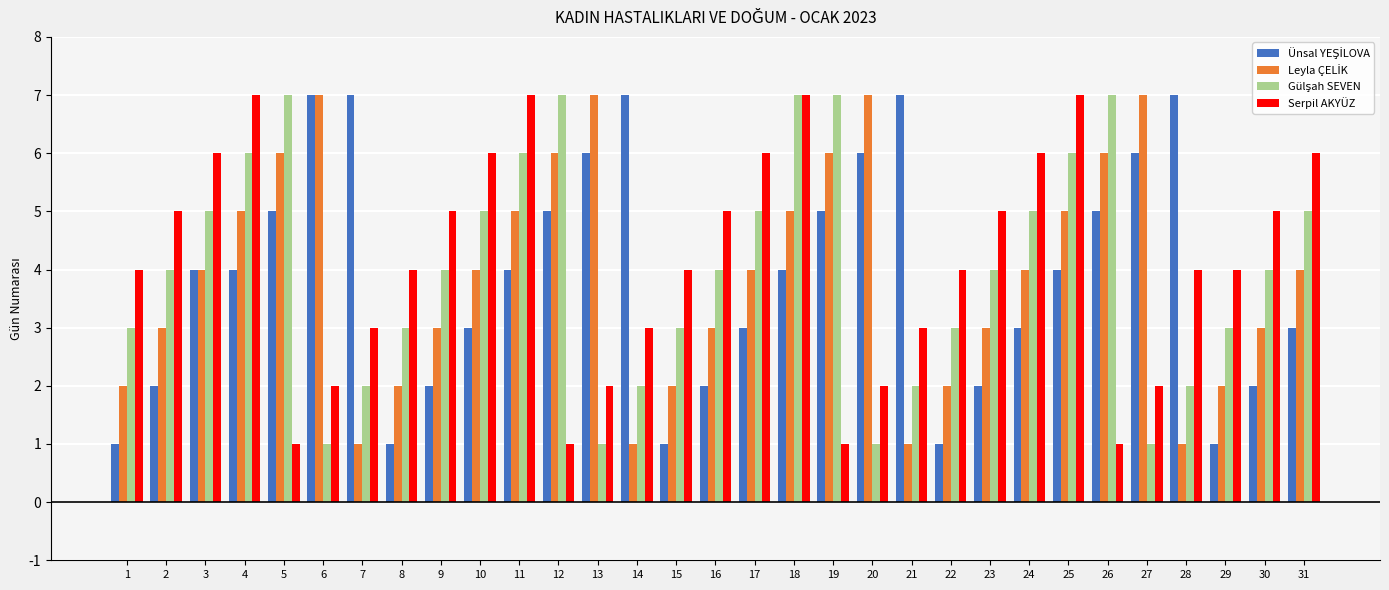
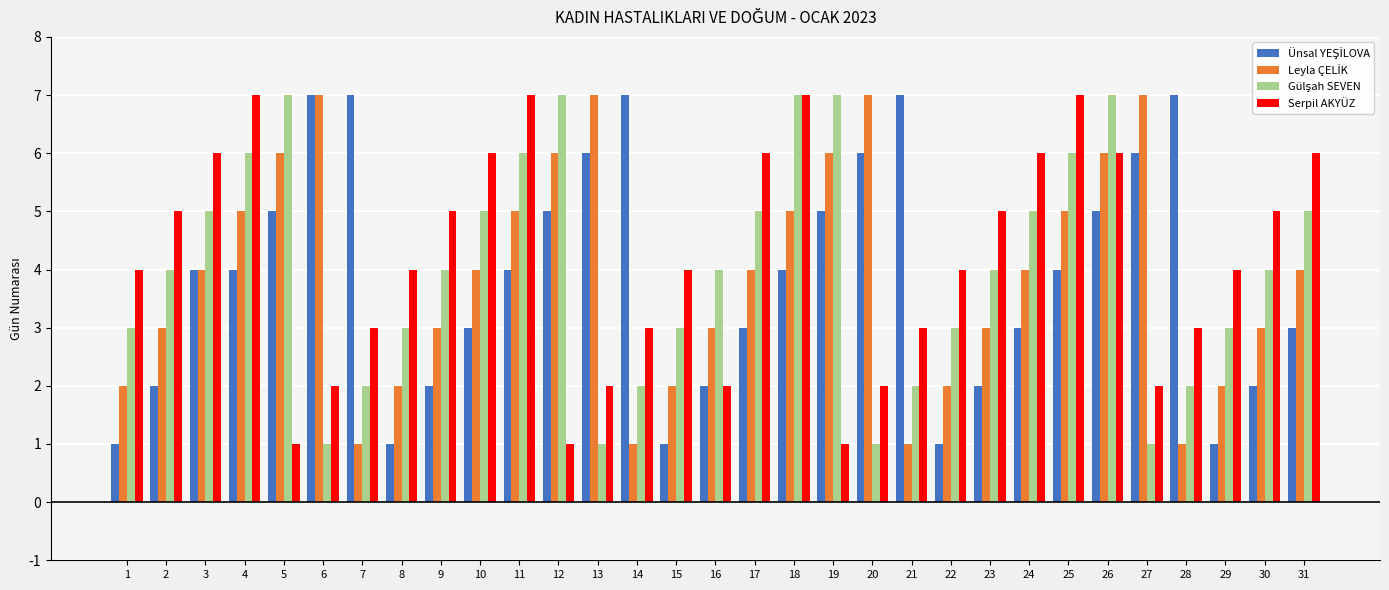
  {
    "Ünsal YEŞİLOVA": {
      "1": 1,
      "2": 2,
      "3": 4,
      "4": 4,
      "5": 5,
      "6": 7,
      "7": 7,
      "8": 1,
      "9": 2,
      "10": 3,
      "11": 4,
      "12": 5,
      "13": 6,
      "14": 7,
      "15": 1,
      "16": 2,
      "17": 3,
      "18": 4,
      "19": 5,
      "20": 6,
      "21": 7,
      "22": 1,
      "23": 2,
      "24": 3,
      "25": 4,
      "26": 5,
      "27": 6,
      "28": 7,
      "29": 1,
      "30": 2,
      "31": 3
    },
    "Leyla ÇELİK": {
      "1": 2,
      "2": 3,
      "3": 4,
      "4": 5,
      "5": 6,
      "6": 7,
      "7": 1,
      "8": 2,
      "9": 3,
      "10": 4,
      "11": 5,
      "12": 6,
      "13": 7,
      "14": 1,
      "15": 2,
      "16": 3,
      "17": 4,
      "18": 5,
      "19": 6,
      "20": 7,
      "21": 1,
      "22": 2,
      "23": 3,
      "24": 4,
      "25": 5,
      "26": 6,
      "27": 7,
      "28": 1,
      "29": 2,
      "30": 3,
      "31": 4
    },
    "Gülşah SEVEN": {
      "1": 3,
      "2": 4,
      "3": 5,
      "4": 6,
      "5": 7,
      "6": 1,
      "7": 2,
      "8": 3,
      "9": 4,
      "10": 5,
      "11": 6,
      "12": 7,
      "13": 1,
      "14": 2,
      "15": 3,
      "16": 4,
      "17": 5,
      "18": 7,
      "19": 7,
      "20": 1,
      "21": 2,
      "22": 3,
      "23": 4,
      "24": 5,
      "25": 6,
      "26": 7,
      "27": 1,
      "28": 2,
      "29": 3,
      "30": 4,
      "31": 5
    },
    "Serpil AKYÜZ": {
      "1": 4,
      "2": 5,
      "3": 6,
      "4": 7,
      "5": 1,
      "6": 2,
      "7": 3,
      "8": 4,
      "9": 5,
      "10": 6,
      "11": 7,
      "12": 1,
      "13": 2,
      "14": 3,
      "15": 4,
-     "16": 5,
+     "16": 2,
      "17": 6,
      "18": 7,
      "19": 1,
      "20": 2,
      "21": 3,
      "22": 4,
      "23": 5,
      "24": 6,
      "25": 7,
-     "26": 1,
+     "26": 6,
      "27": 2,
-     "28": 4,
+     "28": 3,
      "29": 4,
      "30": 5,
      "31": 6
    }
  }
